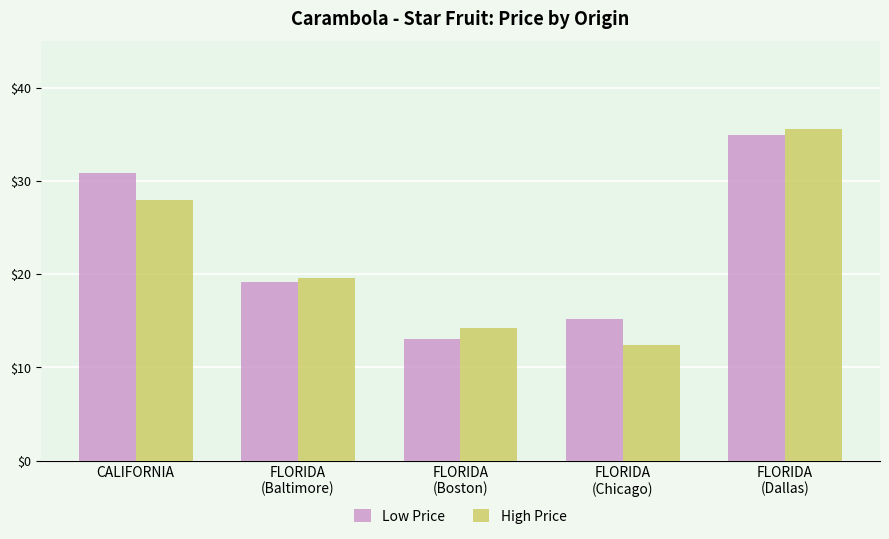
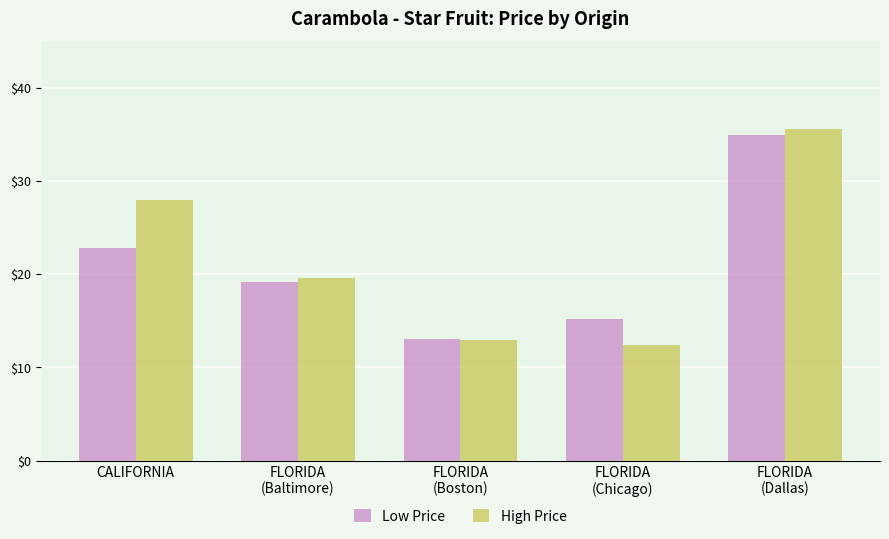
  {
    "Low Price": {
-     "CALIFORNIA": "$31",
+     "CALIFORNIA": "$23",
      "FLORIDA (Baltimore)": "$19",
      "FLORIDA (Boston)": "$13",
      "FLORIDA (Chicago)": "$15",
      "FLORIDA (Dallas)": "$35"
    },
    "High Price": {
      "CALIFORNIA": "$28",
      "FLORIDA (Baltimore)": "$20",
-     "FLORIDA (Boston)": "$14",
+     "FLORIDA (Boston)": "$13",
      "FLORIDA (Chicago)": "$12",
      "FLORIDA (Dallas)": "$36"
    }
  }
